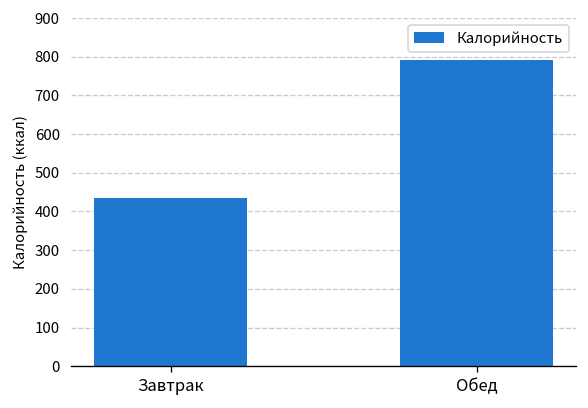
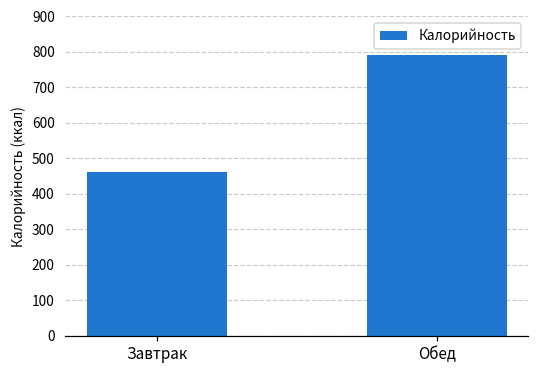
  {
-   "Завтрак": 440,
+   "Завтрак": 460,
    "Обед": 790
  }
